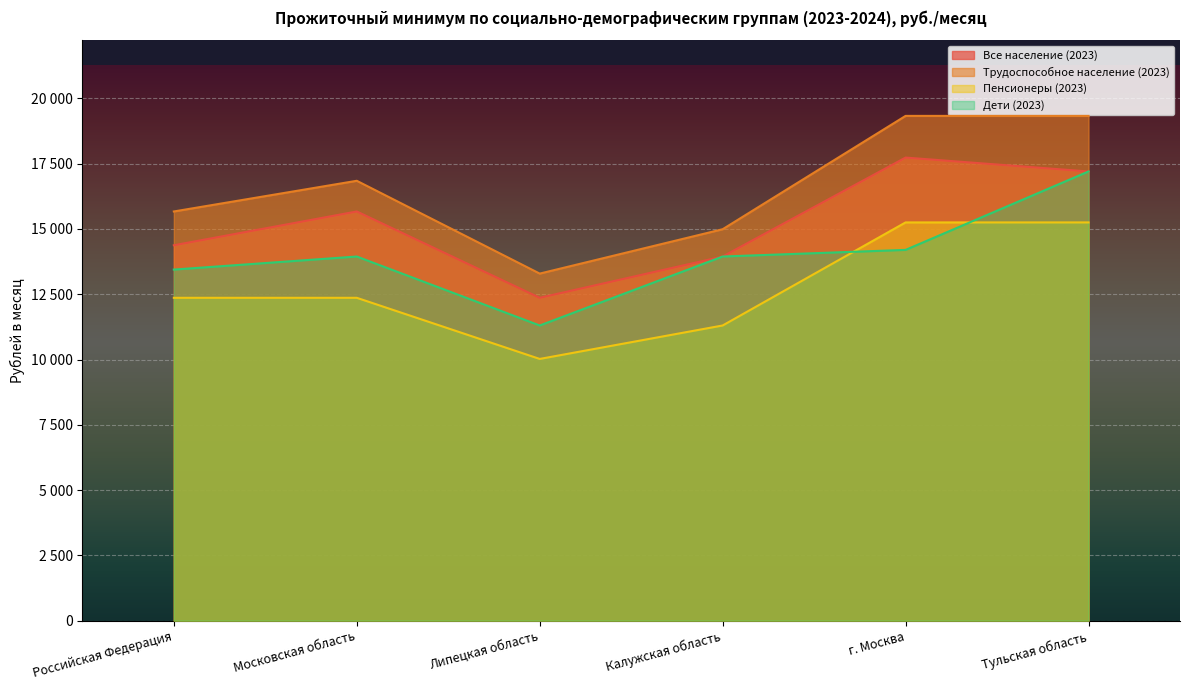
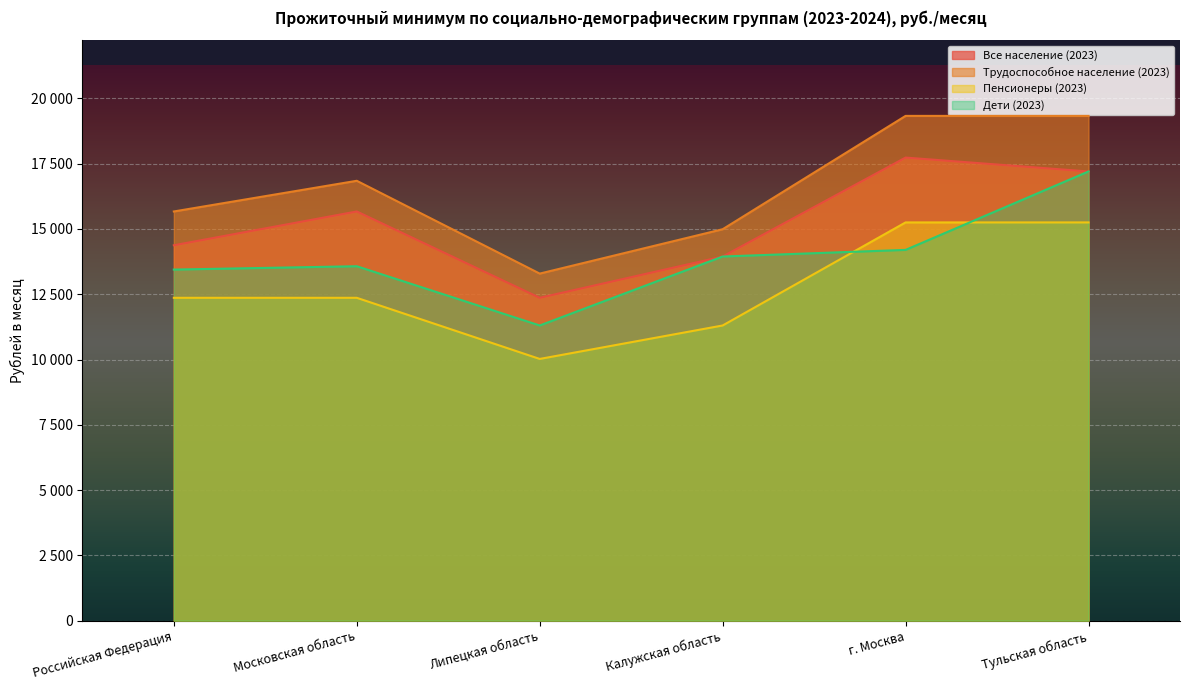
  {
    "Дети (2023)": {
      "Российская Федерация": 13400,
-     "Московская область": 13900,
+     "Московская область": 13600,
      "Липецкая область": 11300,
      "г. Москва": 14200
    }
  }
